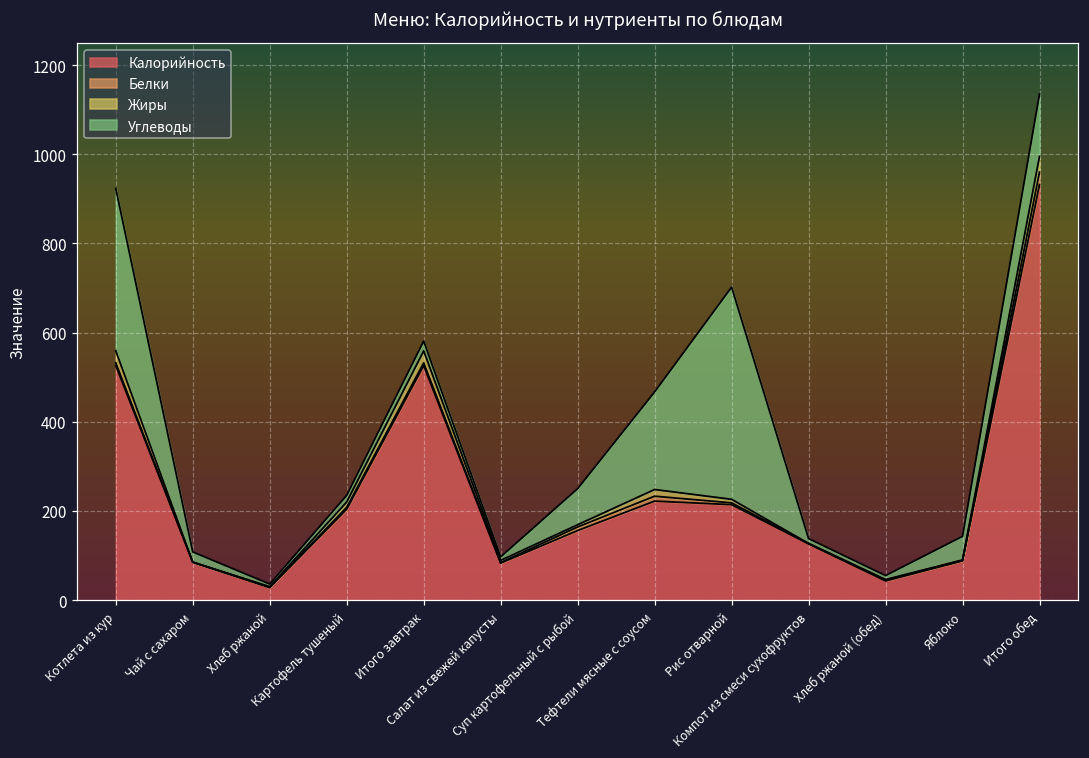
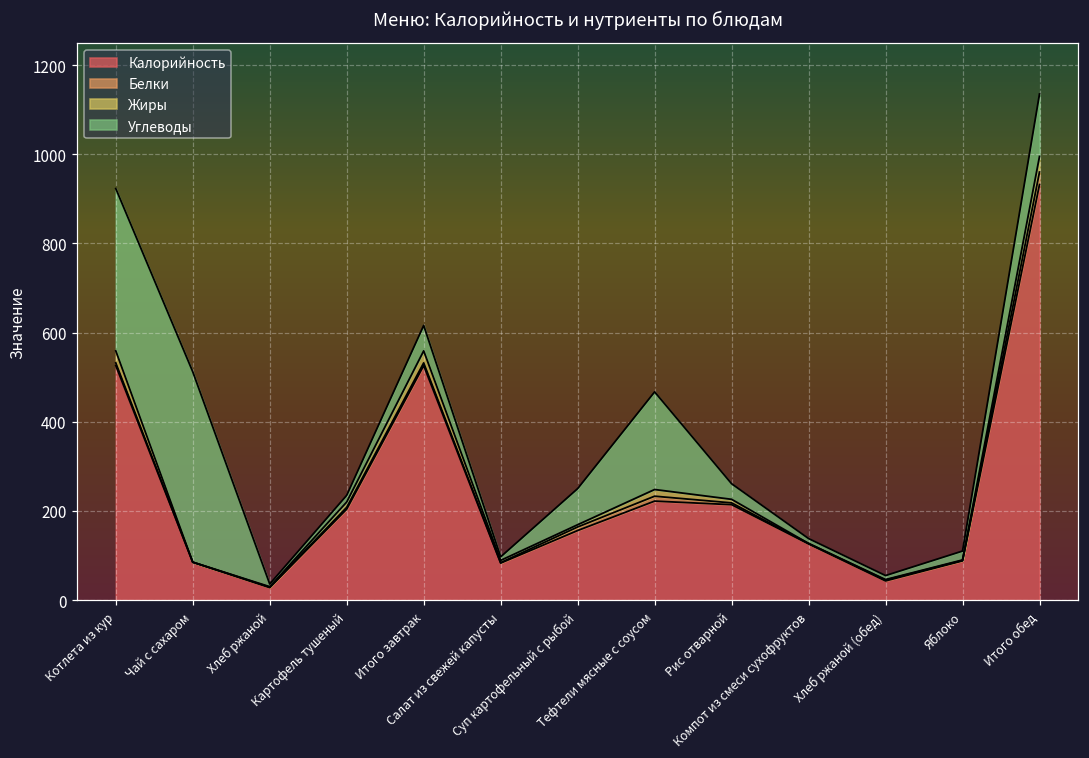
  {
    "Углеводы": {
      "Котлета из кур": 360,
-     "Чай с сахаром": 20,
+     "Чай с сахаром": 430,
      "Картофель тушеный": 20,
-     "Итого завтрак": 20,
+     "Итого завтрак": 60,
      "Салат из свежей капусты": 10,
      "Суп картофельный с рыбой": 80,
      "Тефтели мясные с соусом": 220,
-     "Рис отварной": 480,
+     "Рис отварной": 40,
      "Компот из смеси сухофруктов": 10,
      "Хлеб ржаной (обед)": 10,
-     "Яблоко": 50,
+     "Яблоко": 20,
      "Итого обед": 140
    }
  }
